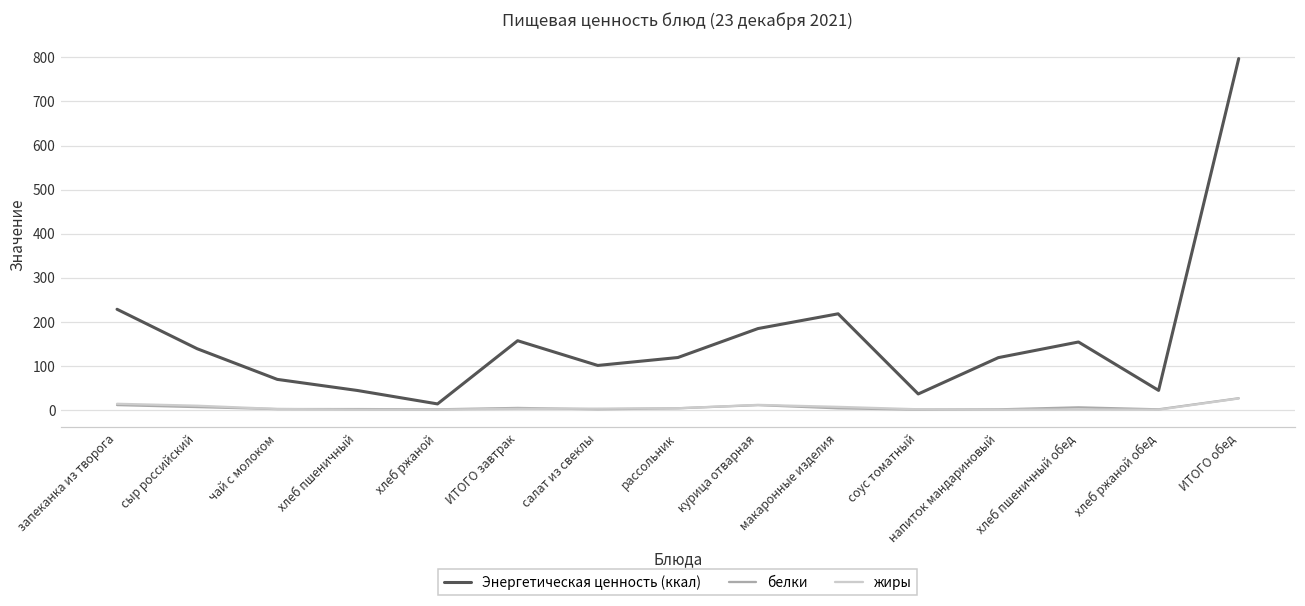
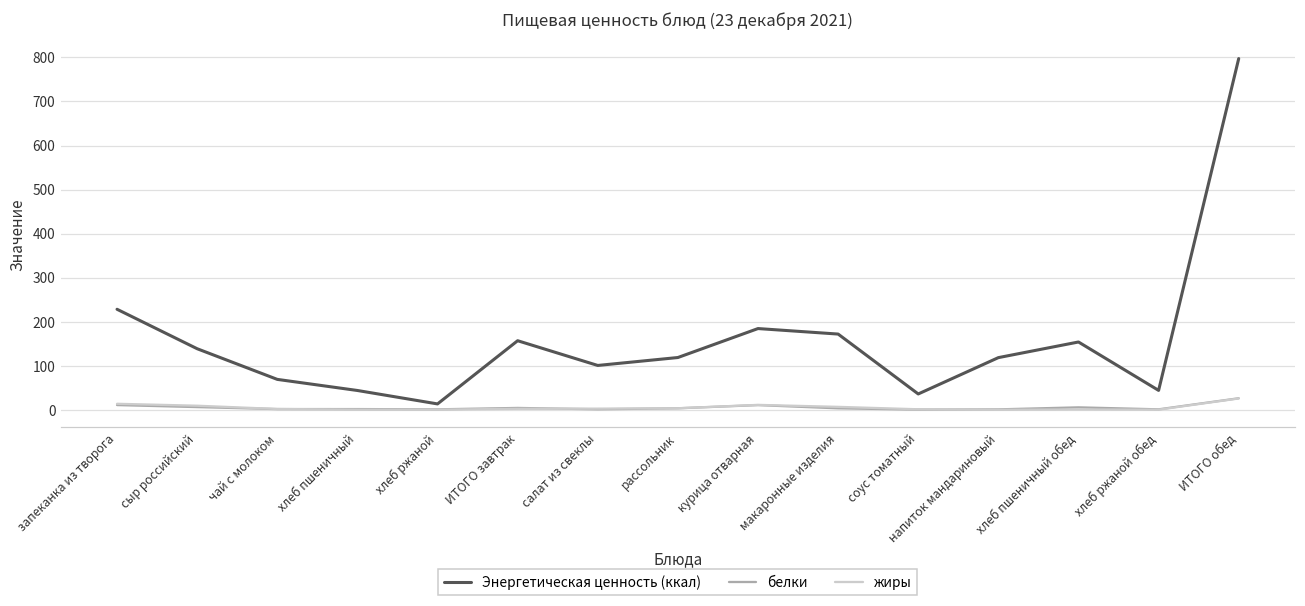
  {
    "Энергетическая ценность (ккал)": {
      "запеканка из творога": 230,
      "сыр российский": 140,
      "чай с молоком": 70,
      "хлеб пшеничный": 40,
      "хлеб ржаной": 10,
      "ИТОГО завтрак": 160,
      "салат из свеклы": 100,
      "рассольник": 120,
      "курица отварная": 180,
-     "макаронные изделия": 220,
+     "макаронные изделия": 170,
      "соус томатный": 40,
      "напиток мандариновый": 120,
      "хлеб пшеничный обед": 150,
      "хлеб ржаной обед": 40,
      "ИТОГО обед": 800
    }
  }
